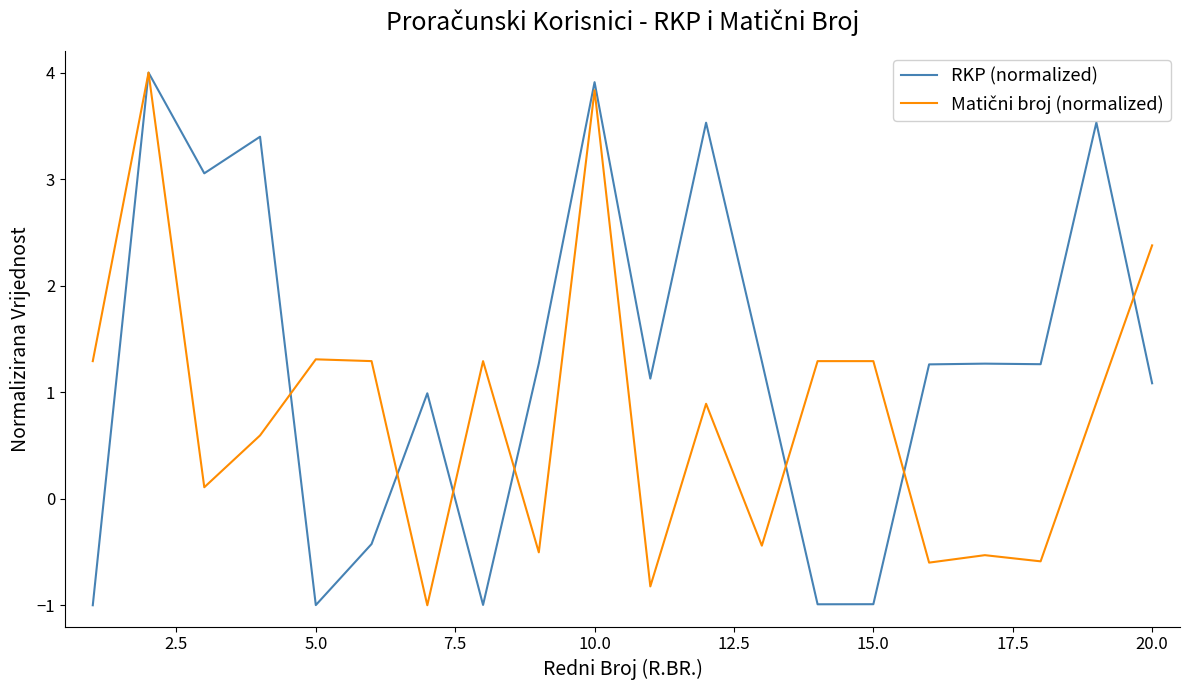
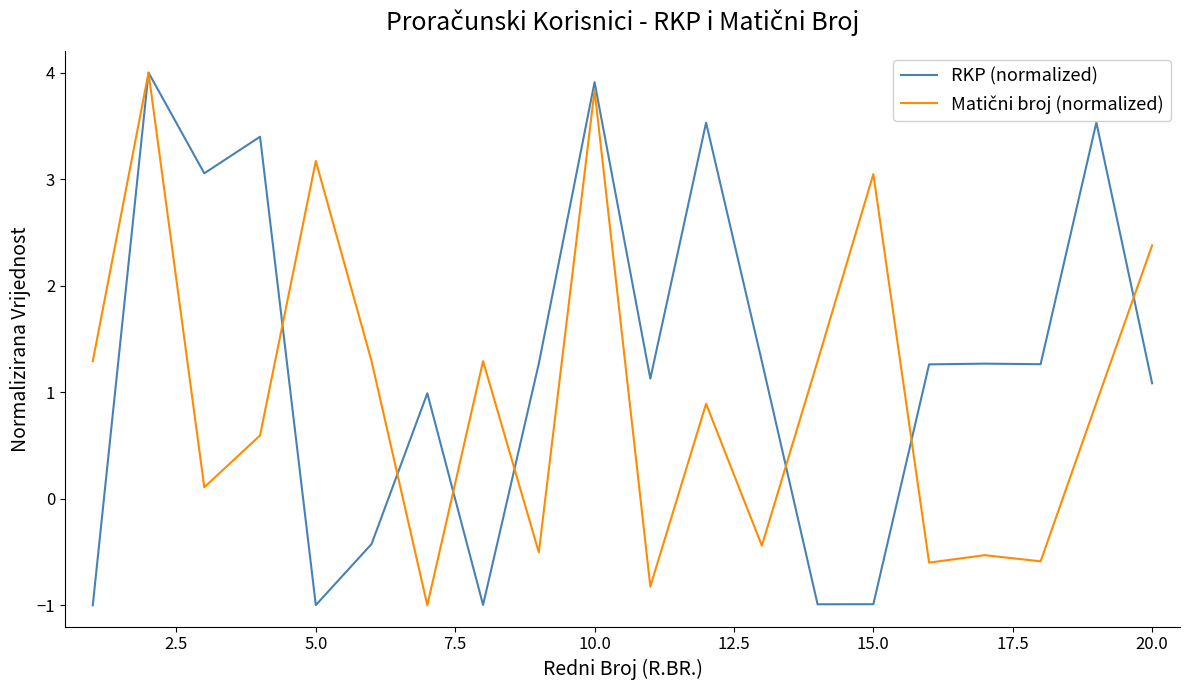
  {
    "RKP (normalized)": {
      "5.0": -1.00,
      "10.0": 3.91,
      "15.0": -0.99,
      "20.0": 1.08
    },
    "Matični broj (normalized)": {
-     "5.0": 1.31,
+     "5.0": 3.17,
      "10.0": 3.83,
-     "15.0": 1.29,
+     "15.0": 3.05,
      "20.0": 2.38
    }
  }
